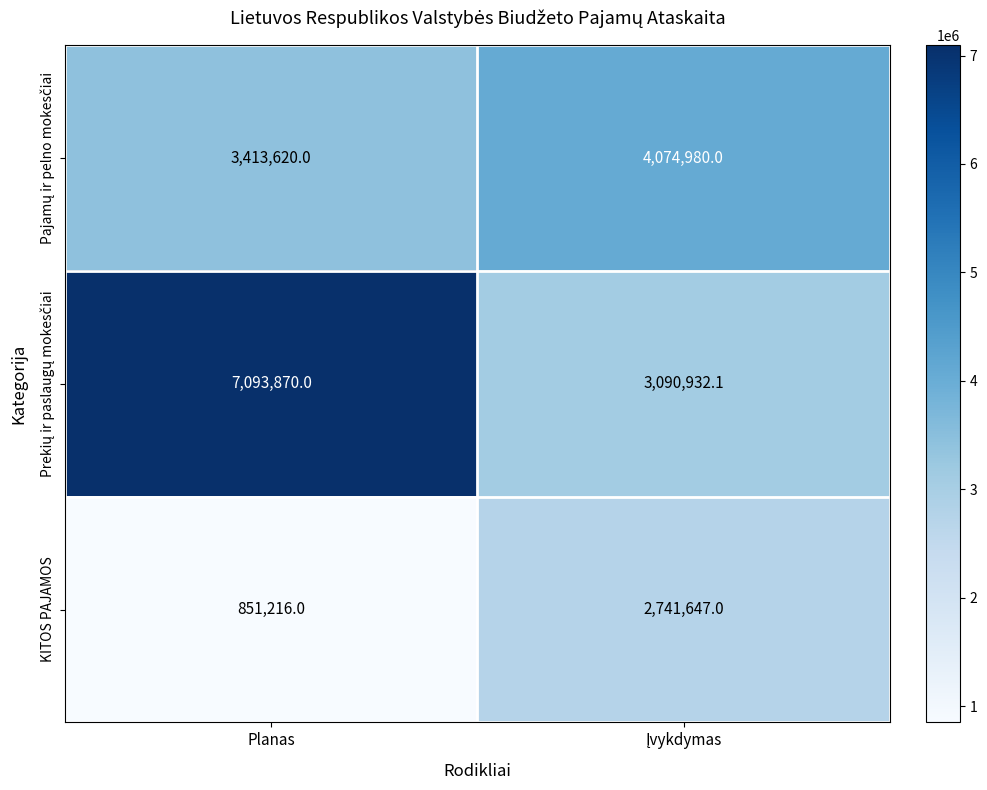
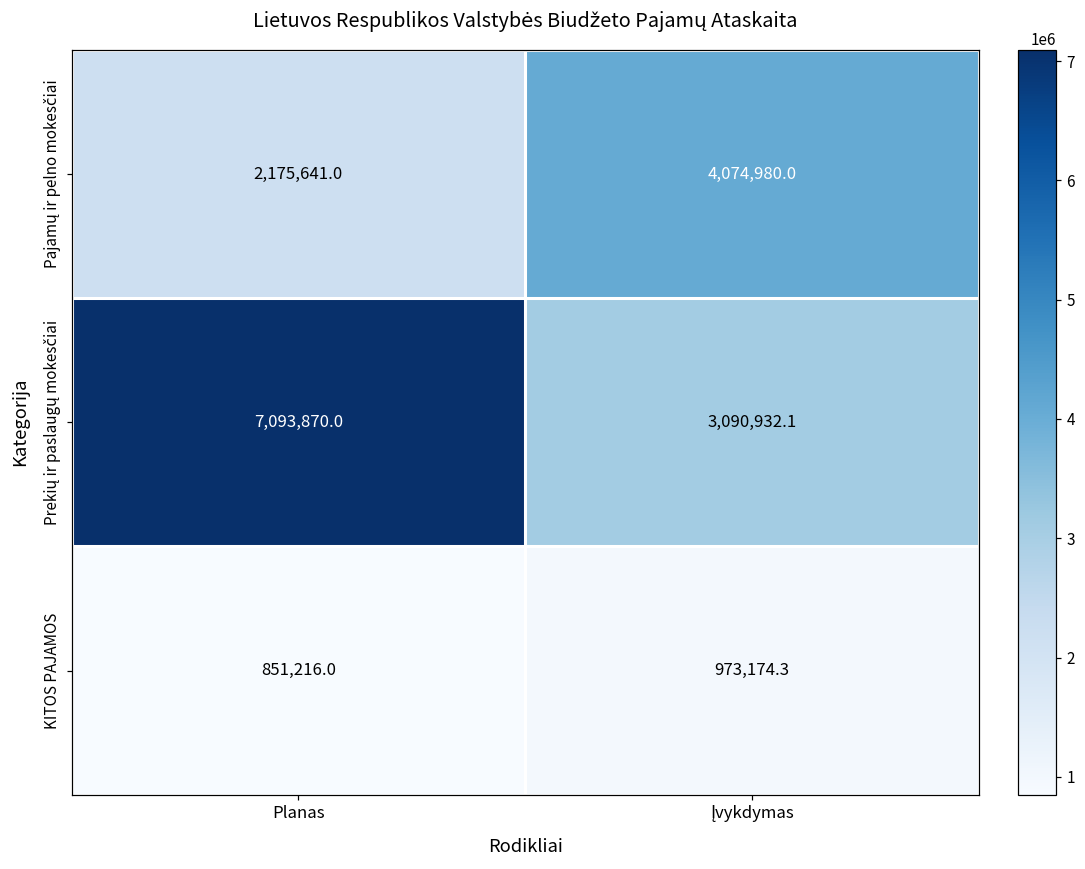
  {
    "Pajamų ir pelno mokesčiai": {
-     "Planas": "3,413,620.0",
+     "Planas": "2,175,641.0",
      "Įvykdymas": "4,074,980.0"
    },
    "Prekių ir paslaugų mokesčiai": {
      "Planas": "7,093,870.0",
      "Įvykdymas": "3,090,932.1"
    },
    "KITOS PAJAMOS": {
      "Planas": "851,216.0",
-     "Įvykdymas": "2,741,647.0"
+     "Įvykdymas": "973,174.3"
    }
  }
